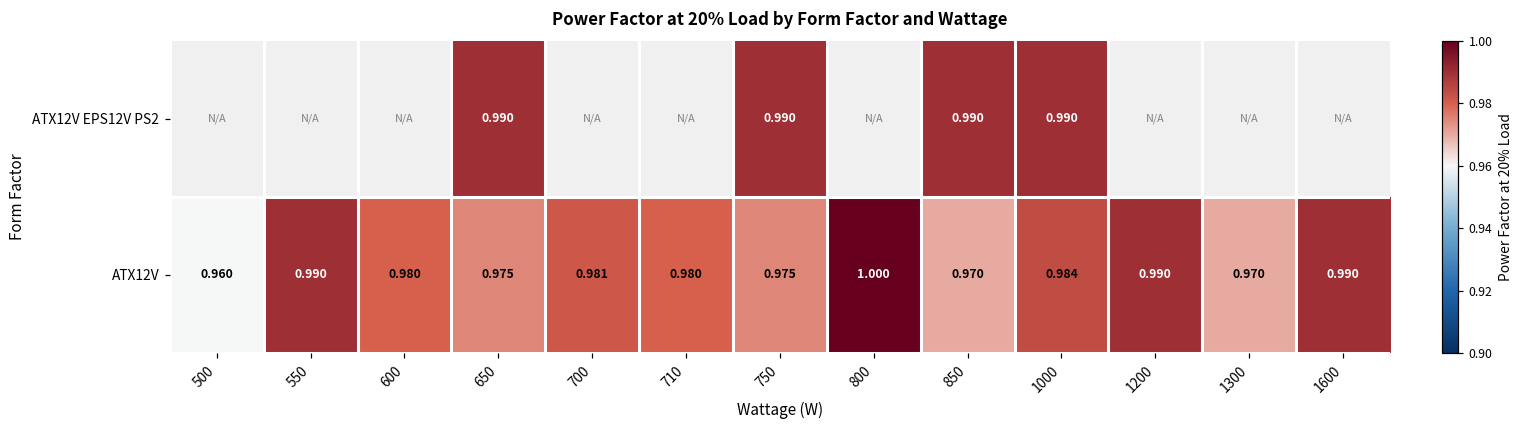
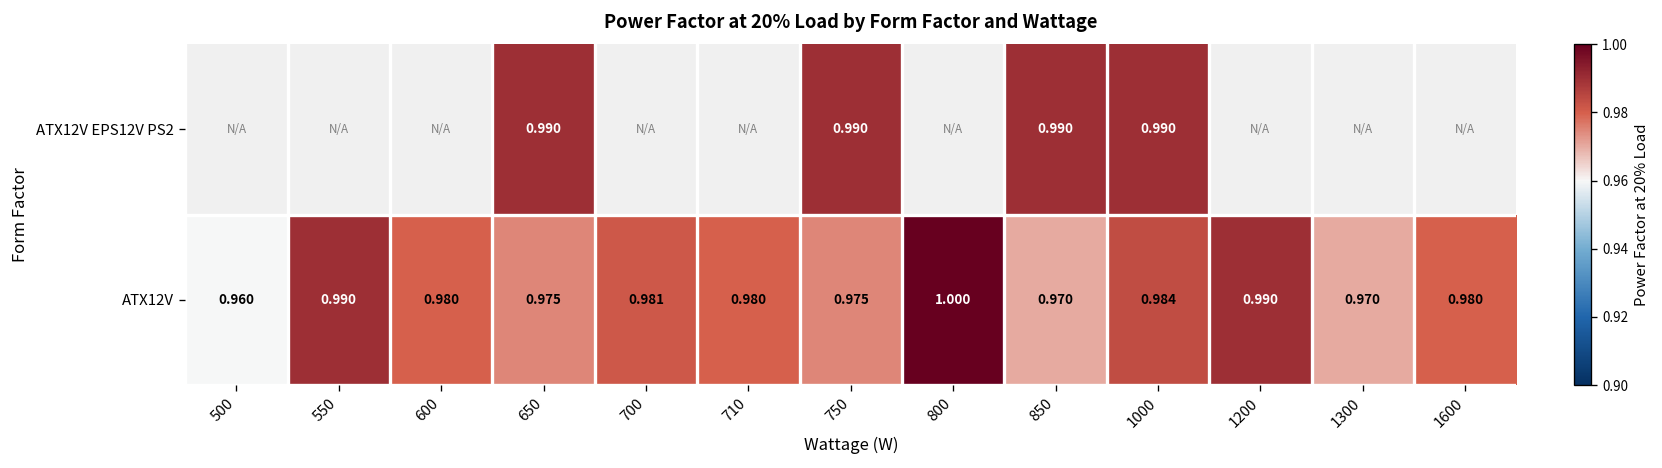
  {
    "ATX12V EPS12V PS2": {
      "650": 0.990,
      "750": 0.990,
      "850": 0.990,
      "1000": 0.990
    },
    "ATX12V": {
      "500": 0.960,
      "550": 0.990,
      "600": 0.980,
      "650": 0.975,
      "700": 0.981,
      "710": 0.980,
      "750": 0.975,
      "800": 1.000,
      "850": 0.970,
      "1000": 0.984,
      "1200": 0.990,
      "1300": 0.970,
-     "1600": 0.990
+     "1600": 0.980
    }
  }
